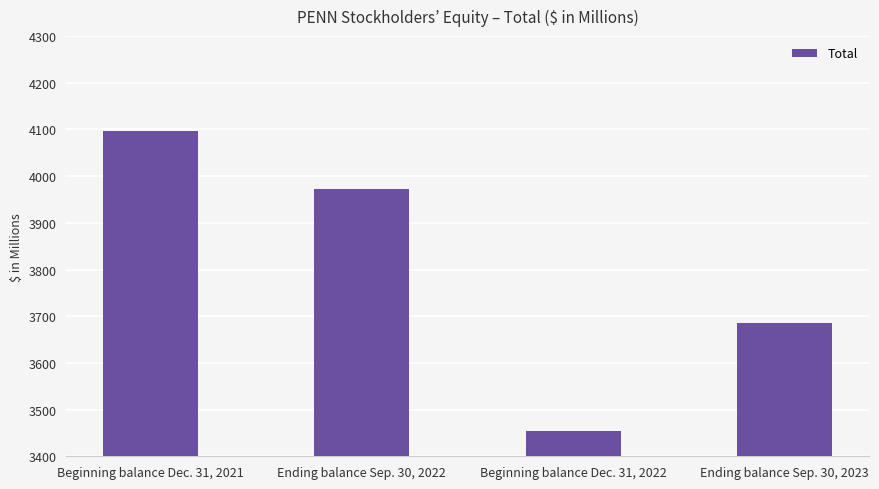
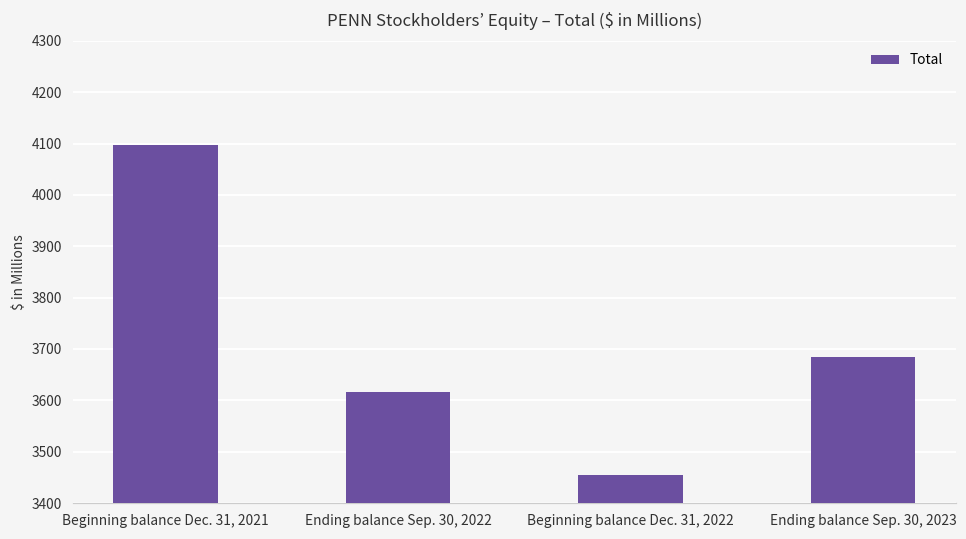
  {
    "Beginning balance Dec. 31, 2021": 4100,
-   "Ending balance Sep. 30, 2022": 3970,
+   "Ending balance Sep. 30, 2022": 3620,
    "Beginning balance Dec. 31, 2022": 3450,
    "Ending balance Sep. 30, 2023": 3690
  }
